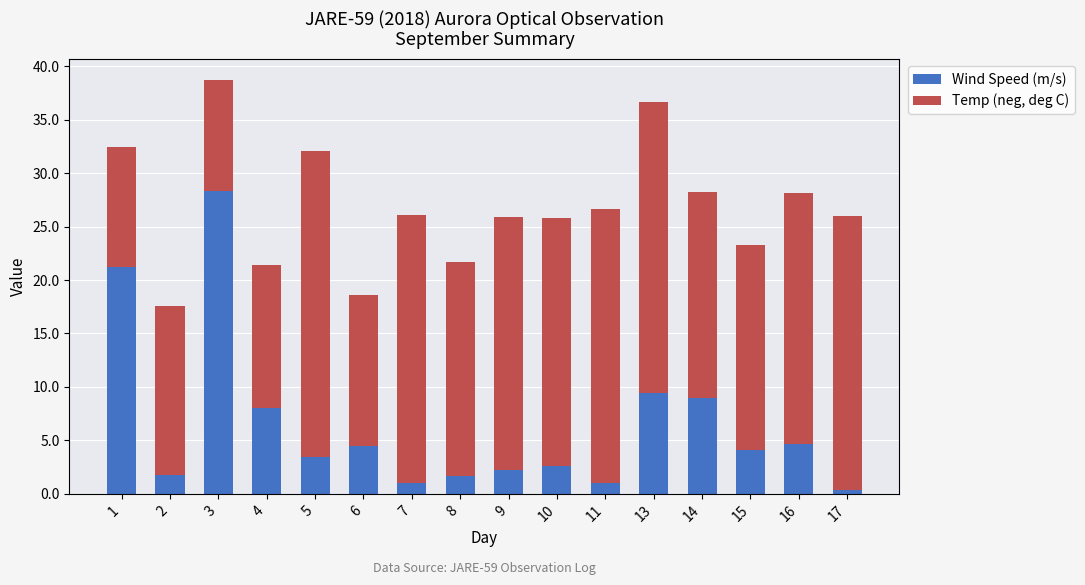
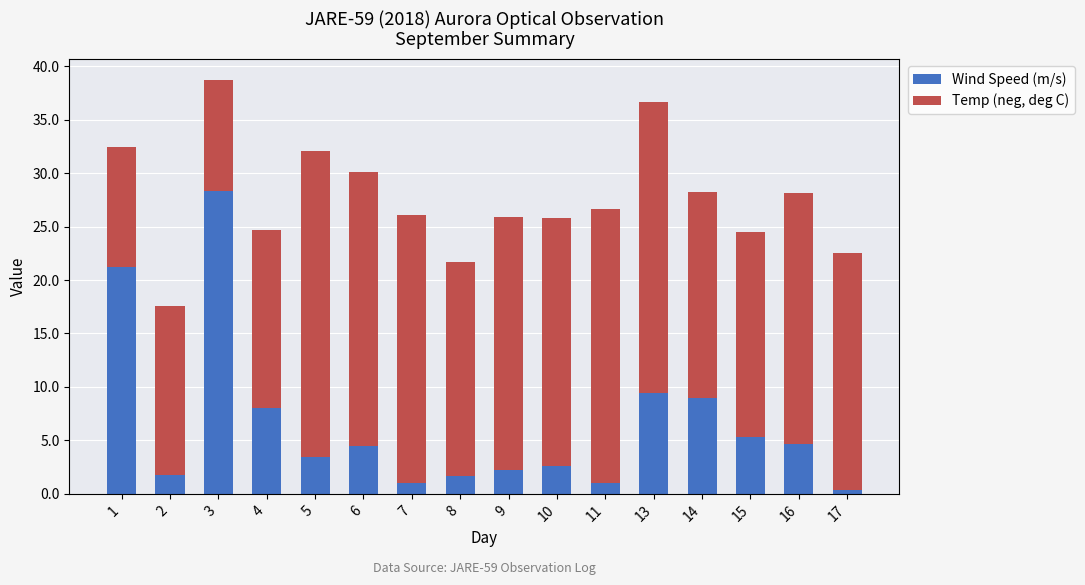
  {
    "Wind Speed (m/s)": {
      "1": 21.2,
      "2": 1.8,
      "3": 28.3,
      "4": 8.0,
      "5": 3.4,
      "6": 4.5,
      "7": 1.0,
      "8": 1.7,
      "9": 2.2,
      "10": 2.6,
      "11": 1.0,
      "13": 9.4,
      "14": 9.0,
-     "15": 4.1,
+     "15": 5.3,
      "16": 4.7,
      "17": 0.4
    },
    "Temp (neg, deg C)": {
      "1": 11.2,
      "2": 15.8,
      "3": 10.4,
-     "4": 13.4,
+     "4": 16.7,
      "5": 28.7,
-     "6": 14.1,
+     "6": 25.6,
      "7": 25.1,
      "8": 20.0,
      "9": 23.7,
      "10": 23.2,
      "11": 25.6,
      "13": 27.2,
      "14": 19.2,
      "15": 19.2,
      "16": 23.4,
-     "17": 25.6
+     "17": 22.1
    }
  }
